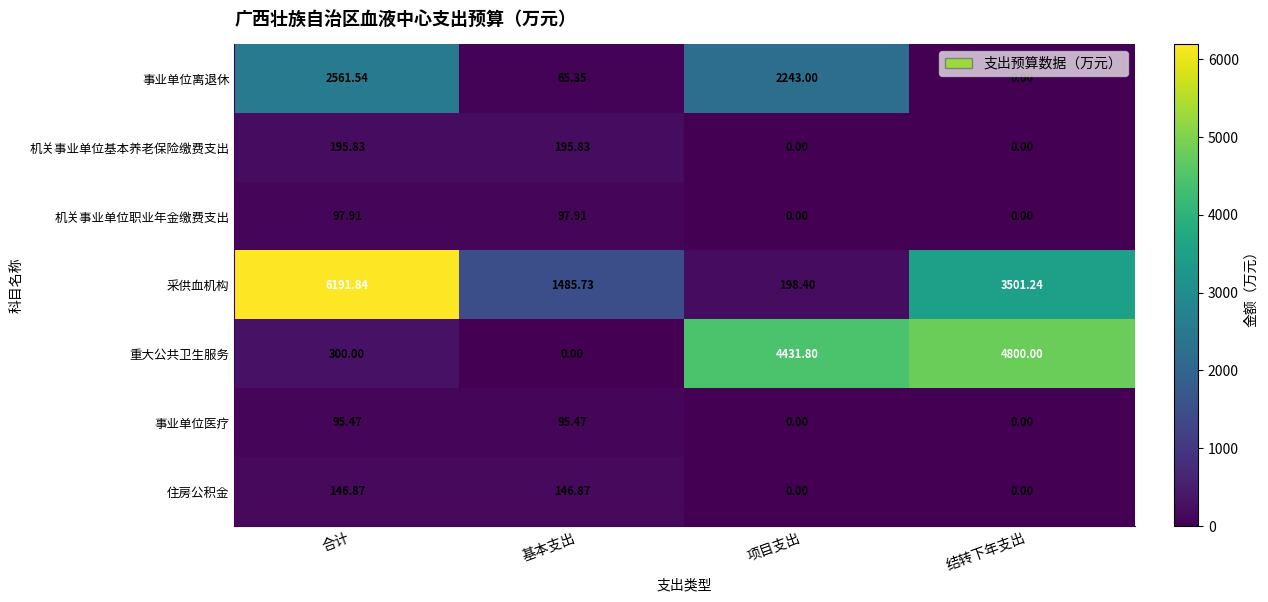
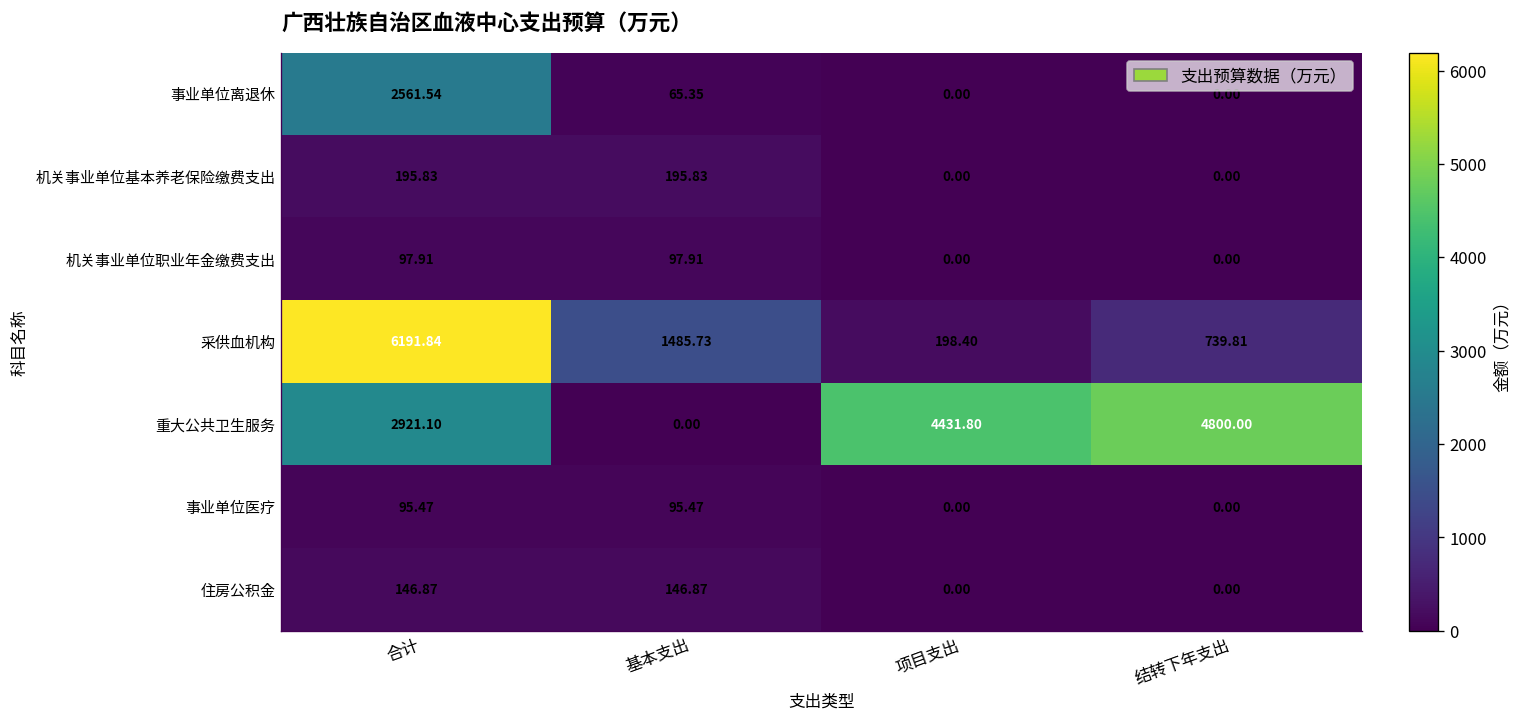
  {
    "事业单位离退休": {
      "合计": 2561.54,
      "基本支出": 65.35,
-     "项目支出": 2243.00
+     "项目支出": 0.00
    },
    "机关事业单位基本养老保险缴费支出": {
      "合计": 195.83,
      "基本支出": 195.83,
      "项目支出": 0.00,
      "结转下年支出": 0.00
    },
    "机关事业单位职业年金缴费支出": {
      "合计": 97.91,
      "基本支出": 97.91,
      "项目支出": 0.00,
      "结转下年支出": 0.00
    },
    "采供血机构": {
      "合计": 6191.84,
      "基本支出": 1485.73,
      "项目支出": 198.40,
-     "结转下年支出": 3501.24
+     "结转下年支出": 739.81
    },
    "重大公共卫生服务": {
-     "合计": 300.00,
+     "合计": 2921.10,
      "基本支出": 0.00,
      "项目支出": 4431.80,
      "结转下年支出": 4800.00
    },
    "事业单位医疗": {
      "合计": 95.47,
      "基本支出": 95.47,
      "项目支出": 0.00,
      "结转下年支出": 0.00
    },
    "住房公积金": {
      "合计": 146.87,
      "基本支出": 146.87,
      "项目支出": 0.00,
      "结转下年支出": 0.00
    }
  }
